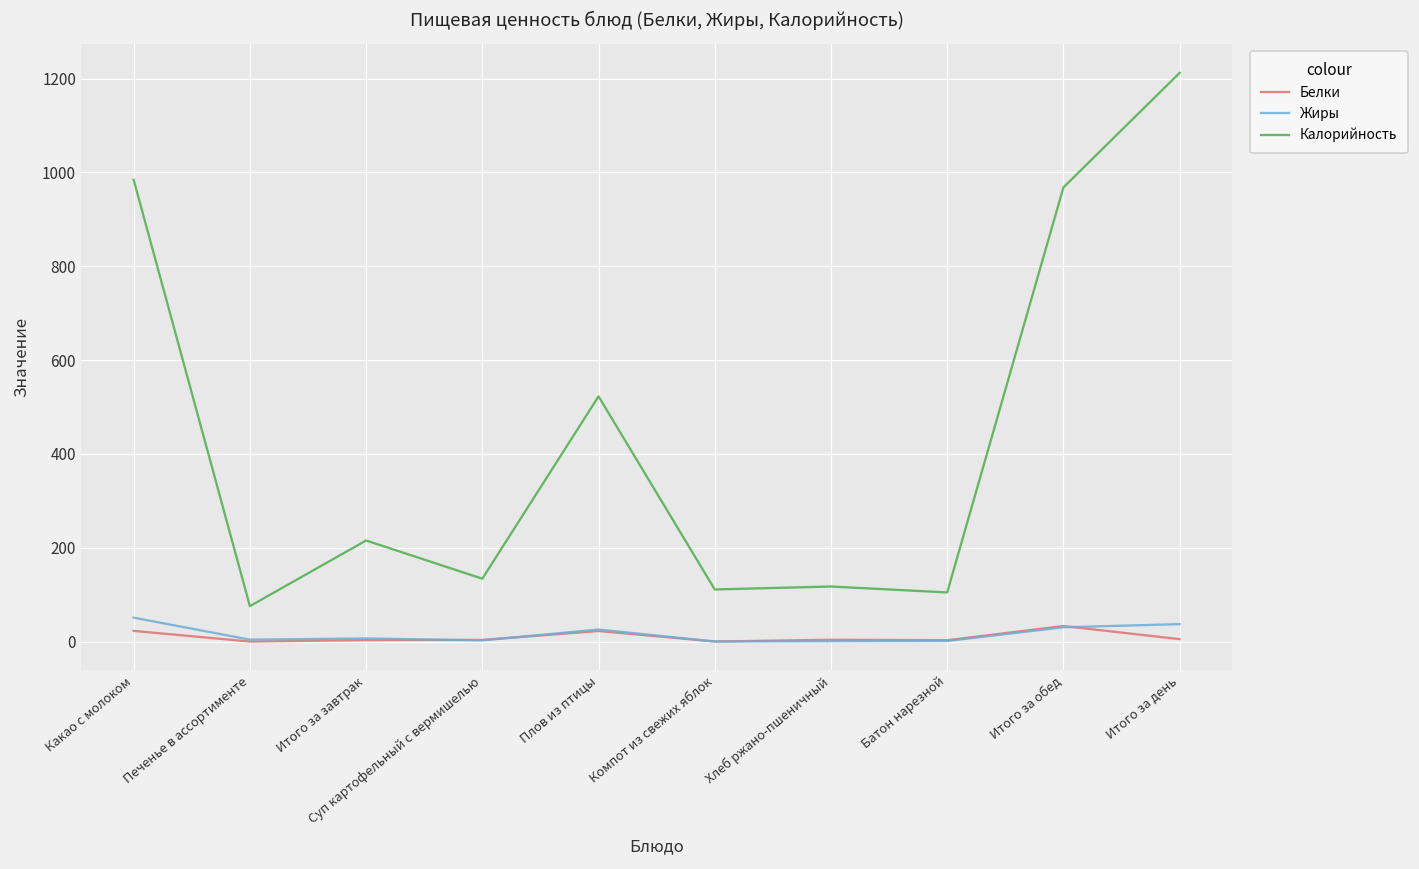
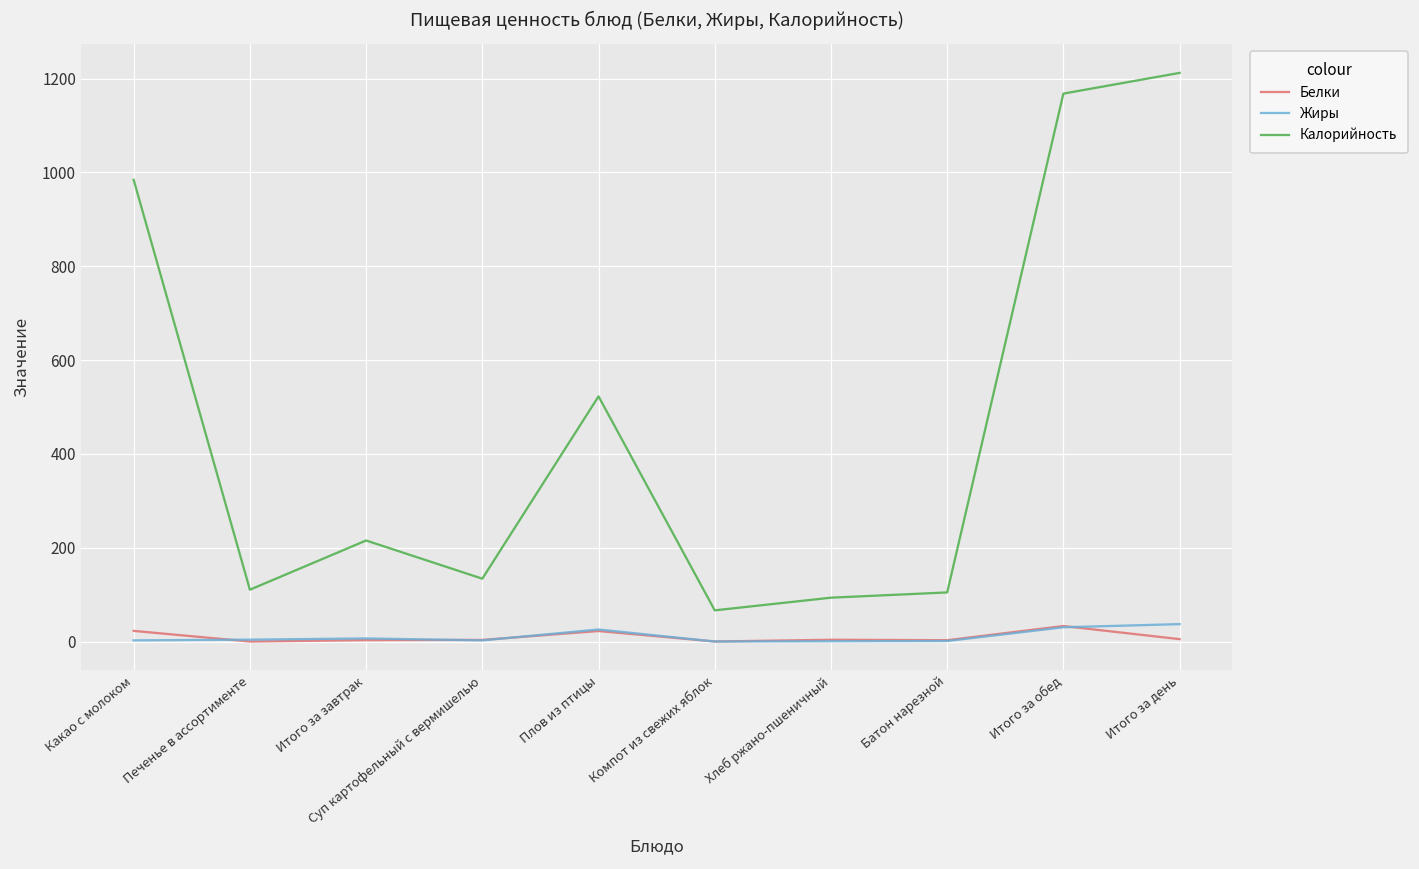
  {
    "Белки": {
      "Какао с молоком": 20,
      "Итого за день": 10
    },
    "Жиры": {
-     "Какао с молоком": 50,
+     "Какао с молоком": 0,
      "Итого за день": 40
    },
    "Калорийность": {
      "Какао с молоком": 980,
-     "Печенье в ассортименте": 80,
+     "Печенье в ассортименте": 110,
      "Итого за завтрак": 220,
      "Суп картофельный с вермишелью": 130,
      "Плов из птицы": 520,
-     "Компот из свежих яблок": 110,
-     "Хлеб ржано-пшеничный": 120,
+     "Компот из свежих яблок": 70,
+     "Хлеб ржано-пшеничный": 90,
      "Батон нарезной": 100,
-     "Итого за обед": 970,
+     "Итого за обед": 1170,
      "Итого за день": 1210
    }
  }
